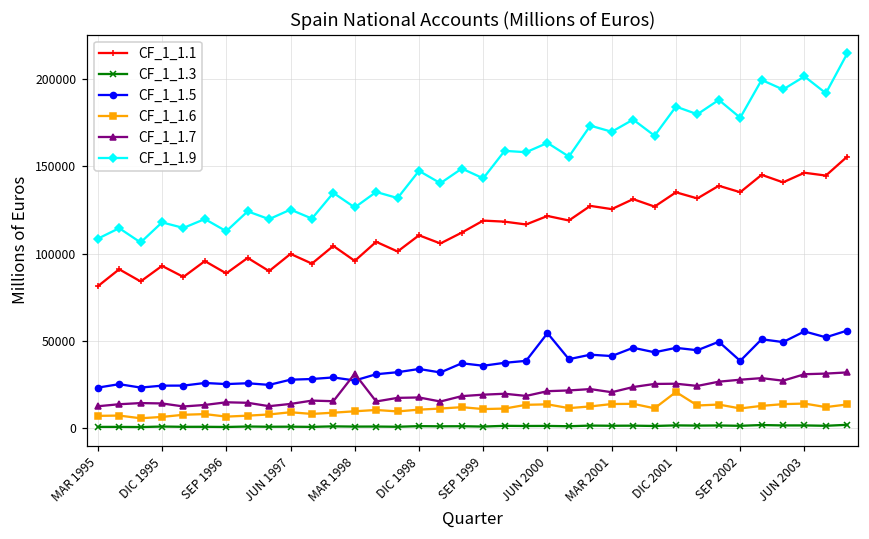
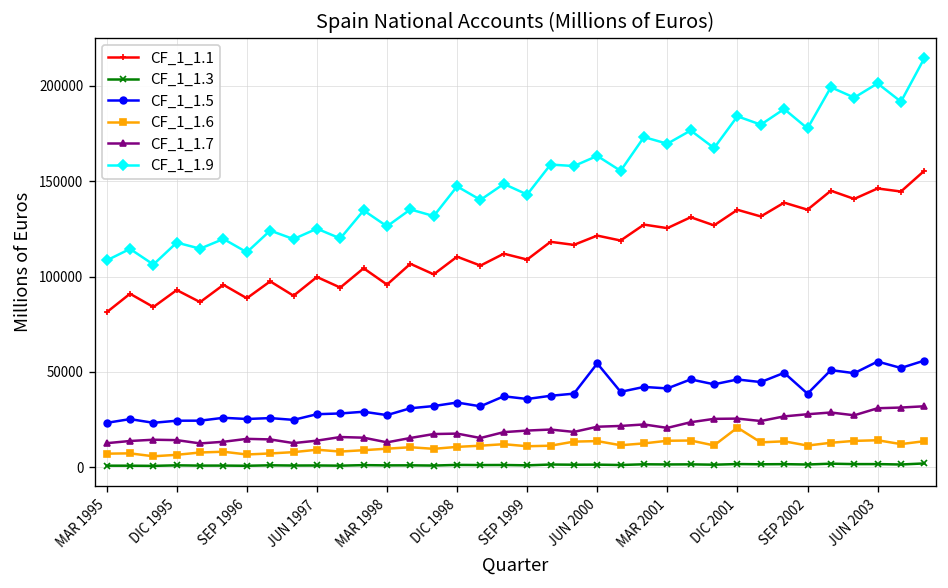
  {
    "CF_1_1.1": {
      "MAR 1995": 81000,
      "DIC 1995": 93000,
      "SEP 1996": 89000,
      "JUN 1997": 100000,
      "MAR 1998": 96000,
      "DIC 1998": 110000,
-     "SEP 1999": 119000,
+     "SEP 1999": 109000,
      "JUN 2000": 122000,
      "MAR 2001": 125000,
      "DIC 2001": 135000,
      "SEP 2002": 135000,
      "JUN 2003": 146000
    },
    "CF_1_1.3": {
      "MAR 1995": 1000,
      "DIC 1995": 1000,
      "SEP 1996": 1000,
      "JUN 1997": 1000,
      "MAR 1998": 1000,
      "DIC 1998": 1000,
      "SEP 1999": 1000,
      "JUN 2000": 1000,
      "MAR 2001": 1000,
      "DIC 2001": 2000,
      "SEP 2002": 1000,
      "JUN 2003": 2000
    },
    "CF_1_1.5": {
      "MAR 1995": 23000,
      "DIC 1995": 24000,
      "SEP 1996": 25000,
      "JUN 1997": 28000,
      "MAR 1998": 27000,
      "DIC 1998": 34000,
      "SEP 1999": 36000,
      "JUN 2000": 54000,
      "MAR 2001": 41000,
      "DIC 2001": 46000,
      "SEP 2002": 39000,
      "JUN 2003": 55000
    },
    "CF_1_1.6": {
      "MAR 1995": 7000,
      "DIC 1995": 7000,
      "SEP 1996": 7000,
      "JUN 1997": 9000,
      "MAR 1998": 10000,
      "DIC 1998": 11000,
      "SEP 1999": 11000,
      "JUN 2000": 14000,
      "MAR 2001": 14000,
      "DIC 2001": 21000,
      "SEP 2002": 11000,
      "JUN 2003": 14000
    },
    "CF_1_1.7": {
      "MAR 1995": 13000,
      "DIC 1995": 14000,
      "SEP 1996": 15000,
      "JUN 1997": 14000,
-     "MAR 1998": 31000,
+     "MAR 1998": 13000,
      "DIC 1998": 18000,
      "SEP 1999": 19000,
      "JUN 2000": 21000,
      "MAR 2001": 21000,
      "DIC 2001": 26000,
      "SEP 2002": 28000,
      "JUN 2003": 31000
    },
    "CF_1_1.9": {
      "MAR 1995": 108000,
      "DIC 1995": 118000,
      "SEP 1996": 113000,
      "JUN 1997": 125000,
      "MAR 1998": 126000,
      "DIC 1998": 147000,
      "SEP 1999": 143000,
      "JUN 2000": 163000,
      "MAR 2001": 170000,
      "DIC 2001": 184000,
      "SEP 2002": 178000,
      "JUN 2003": 201000
    }
  }
